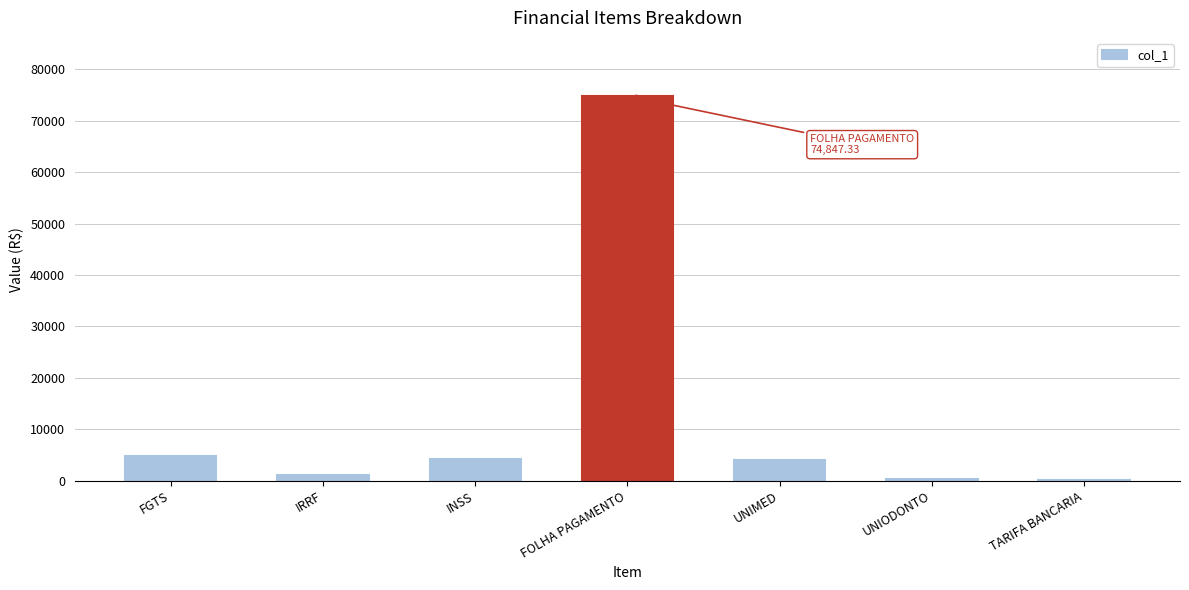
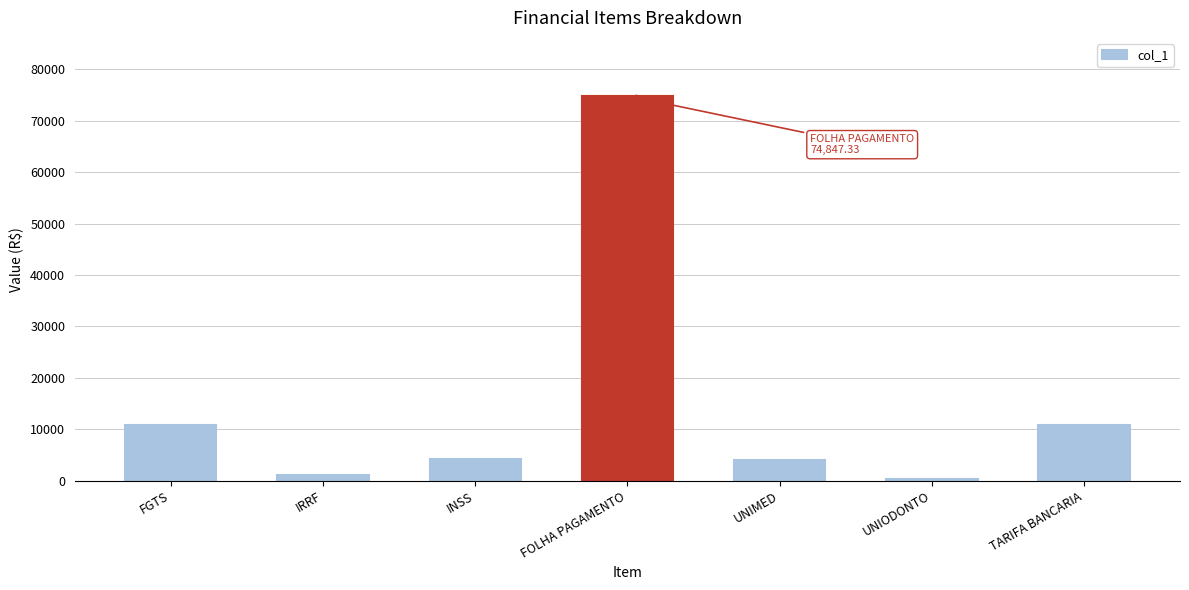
  {
-   "FGTS": 5000,
+   "FGTS": 11000,
    "IRRF": 1000,
    "INSS": 4000,
    "UNIMED": 4000,
-   "TARIFA BANCARIA": 0
+   "TARIFA BANCARIA": 11000
  }
